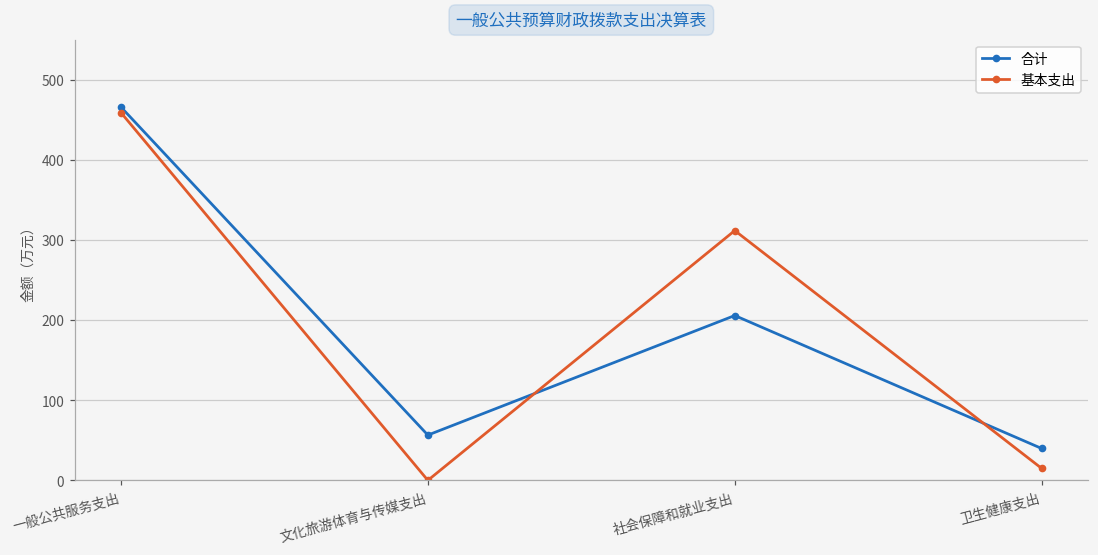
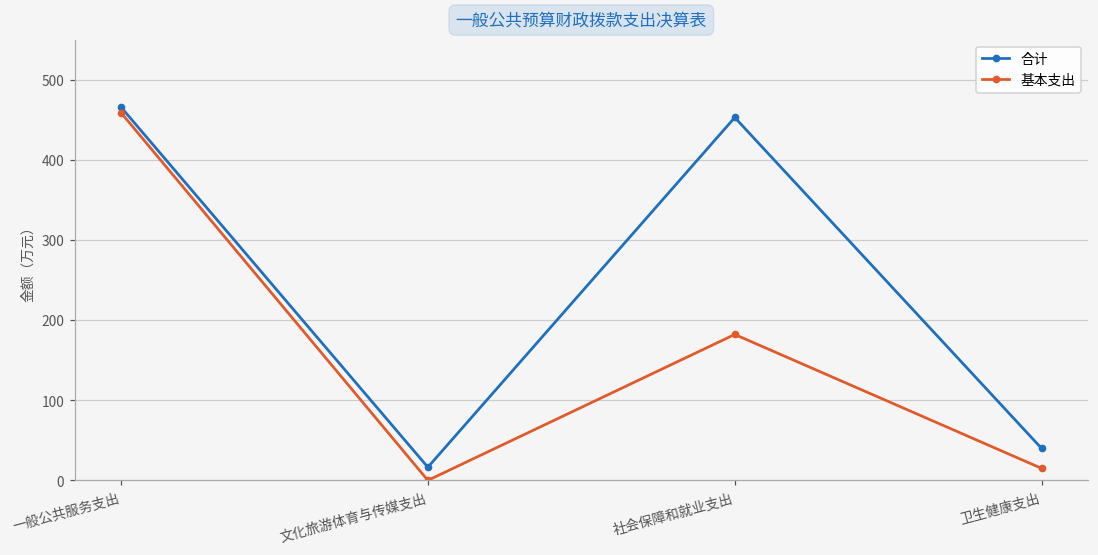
  {
    "合计": {
      "一般公共服务支出": 470,
-     "文化旅游体育与传媒支出": 60,
-     "社会保障和就业支出": 210,
+     "文化旅游体育与传媒支出": 20,
+     "社会保障和就业支出": 450,
      "卫生健康支出": 40
    },
    "基本支出": {
      "一般公共服务支出": 460,
      "文化旅游体育与传媒支出": 0,
-     "社会保障和就业支出": 310,
+     "社会保障和就业支出": 180,
      "卫生健康支出": 10
    }
  }
